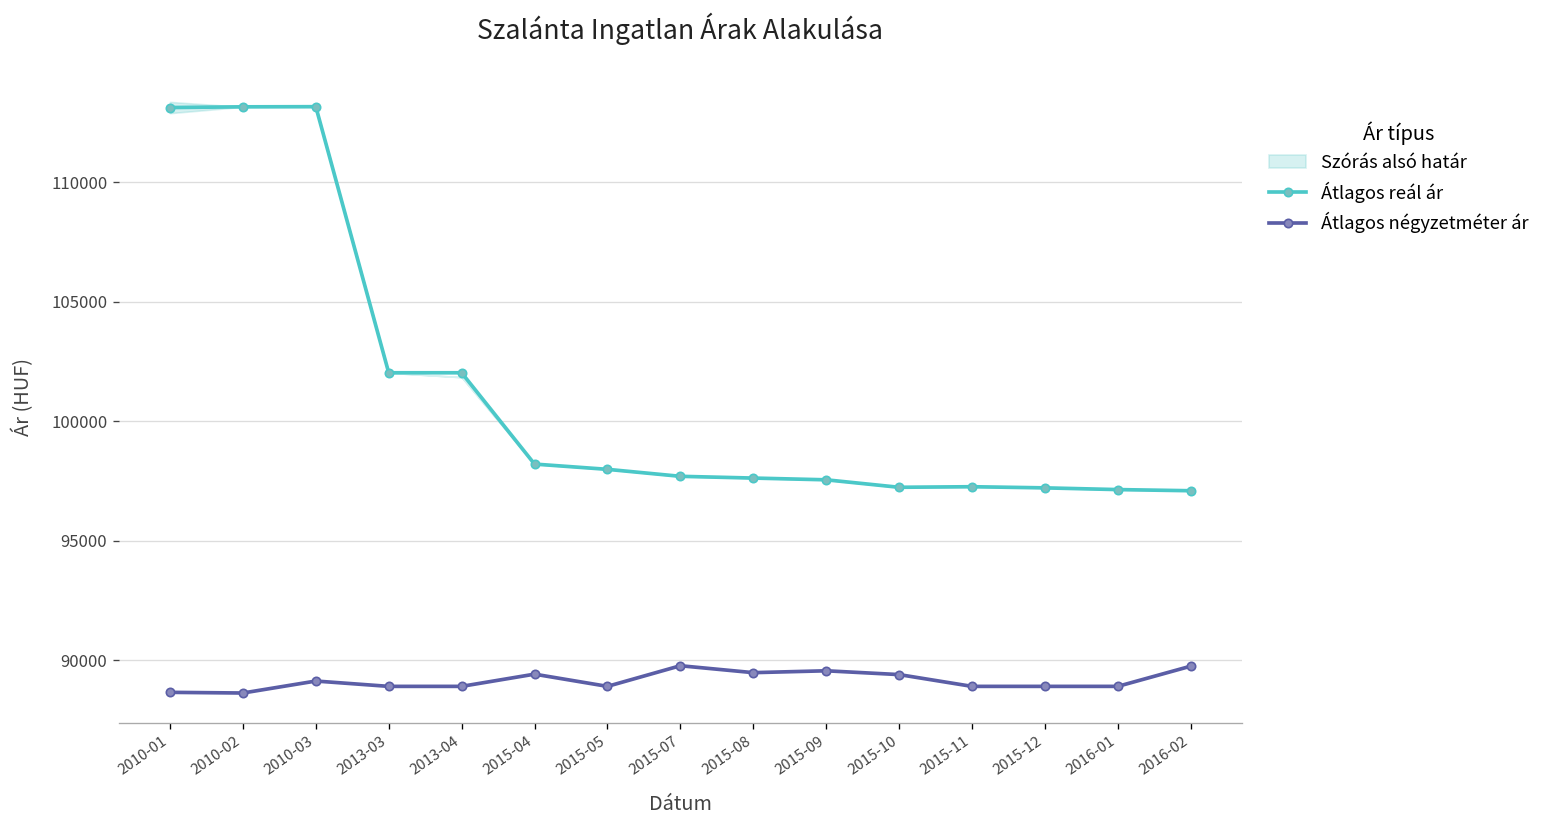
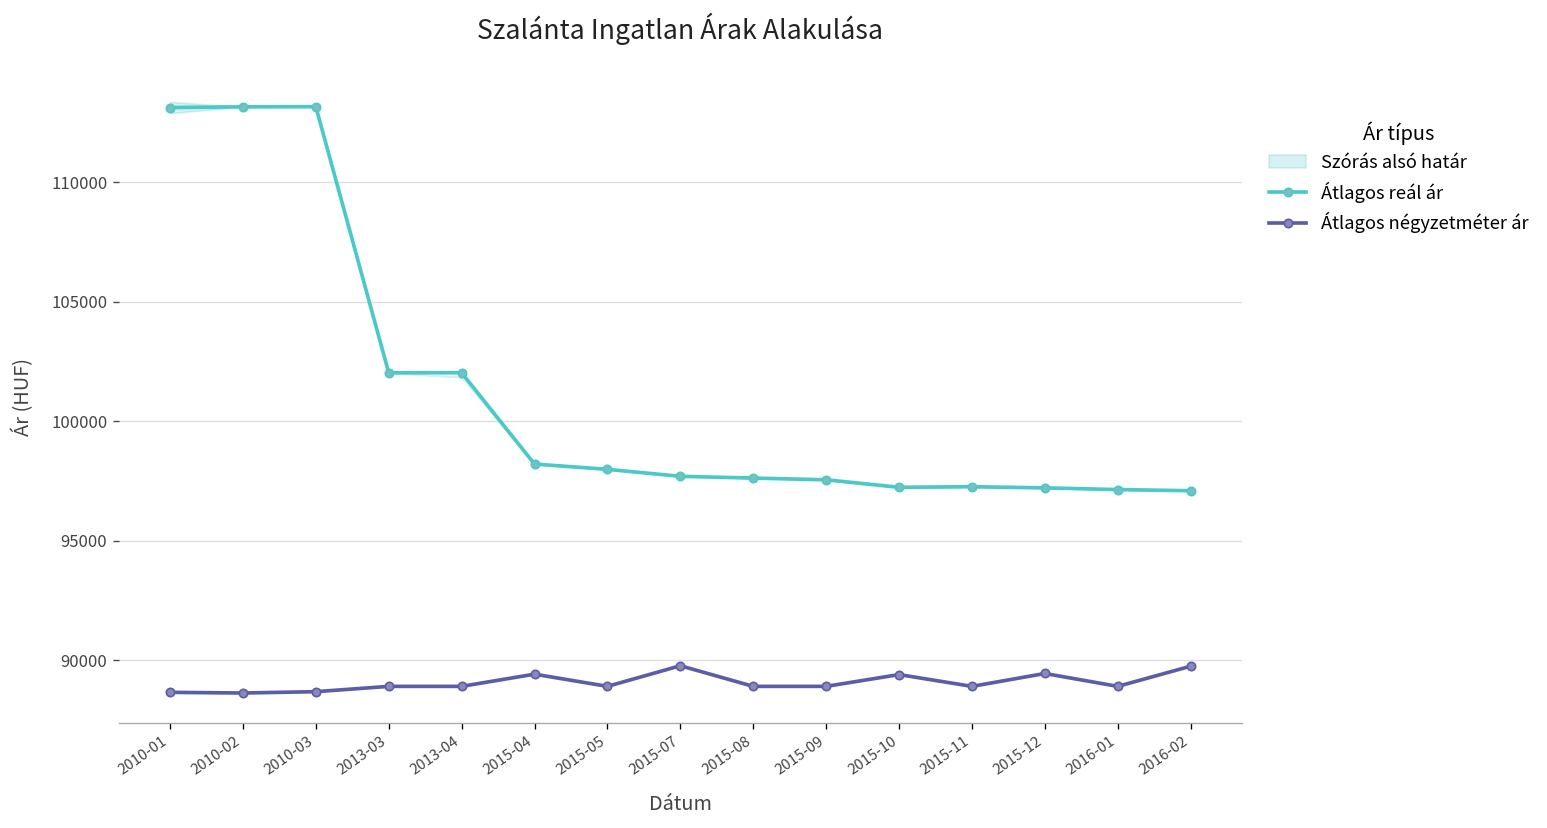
  {
    "Átlagos négyzetméter ár": {
      "2010-01": 88700,
      "2010-02": 88600,
-     "2010-03": 89100,
+     "2010-03": 88700,
      "2013-03": 88900,
      "2013-04": 88900,
      "2015-04": 89400,
      "2015-05": 88900,
      "2015-07": 89800,
-     "2015-08": 89500,
-     "2015-09": 89600,
+     "2015-08": 88900,
+     "2015-09": 88900,
      "2015-10": 89400,
      "2015-11": 88900,
-     "2015-12": 88900,
+     "2015-12": 89400,
      "2016-01": 88900,
      "2016-02": 89700
    }
  }
